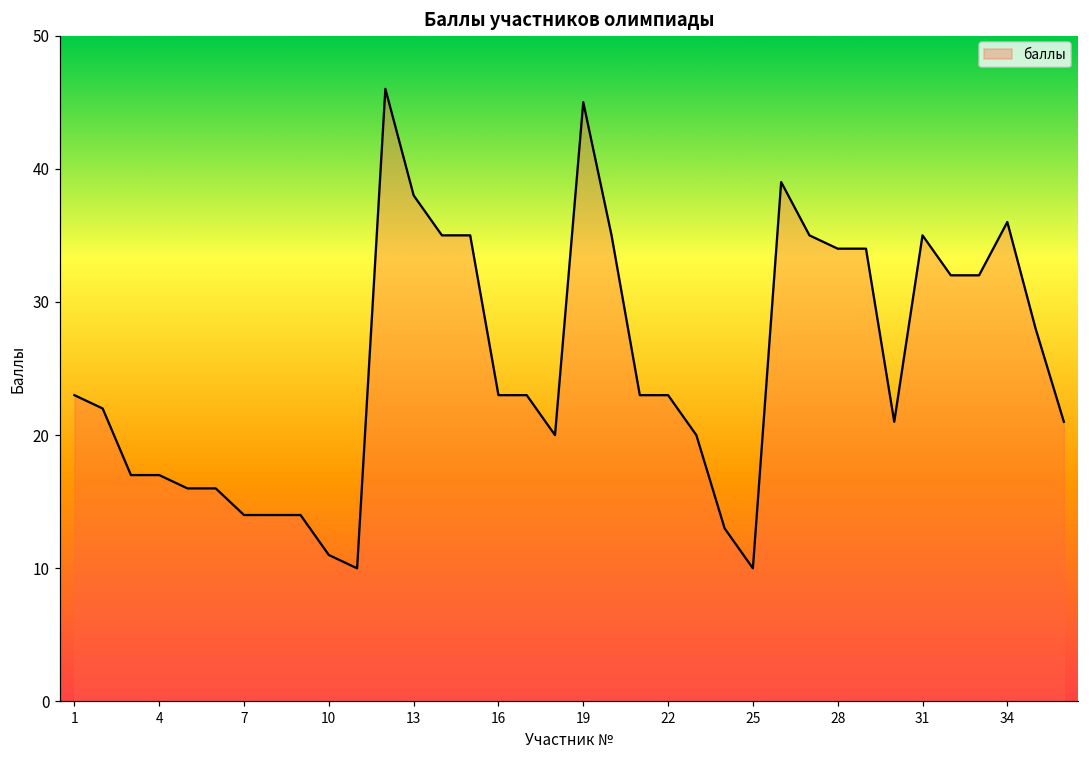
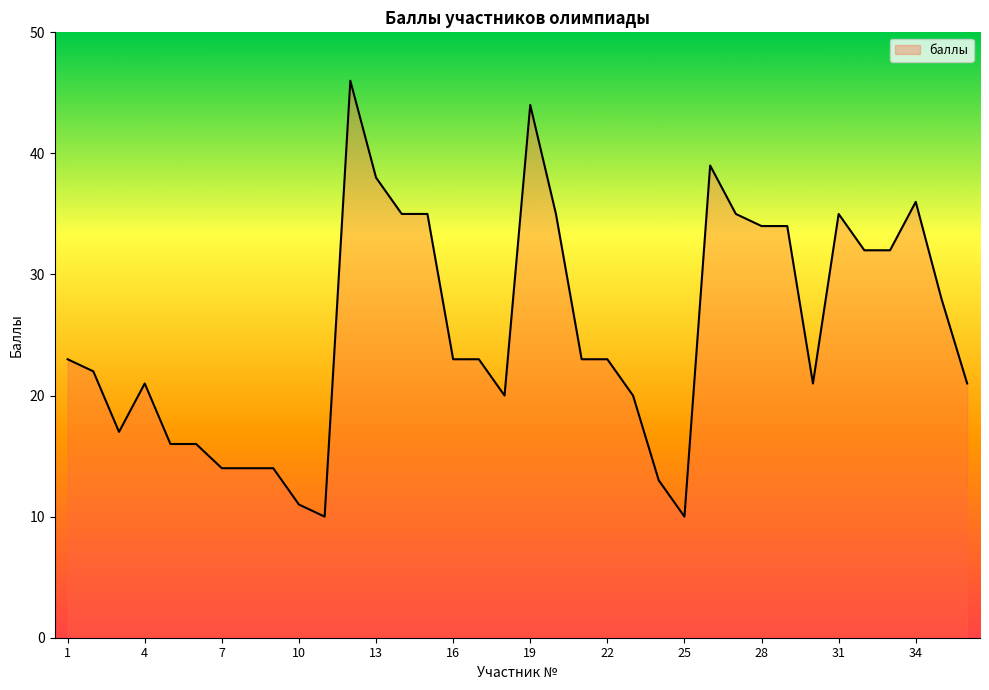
  {
    "1": 23,
-   "4": 17,
+   "4": 21,
    "7": 14,
    "10": 11,
    "13": 38,
    "16": 23,
-   "19": 45,
+   "19": 44,
    "22": 23,
    "25": 10,
    "28": 34,
    "31": 35,
    "34": 36
  }
